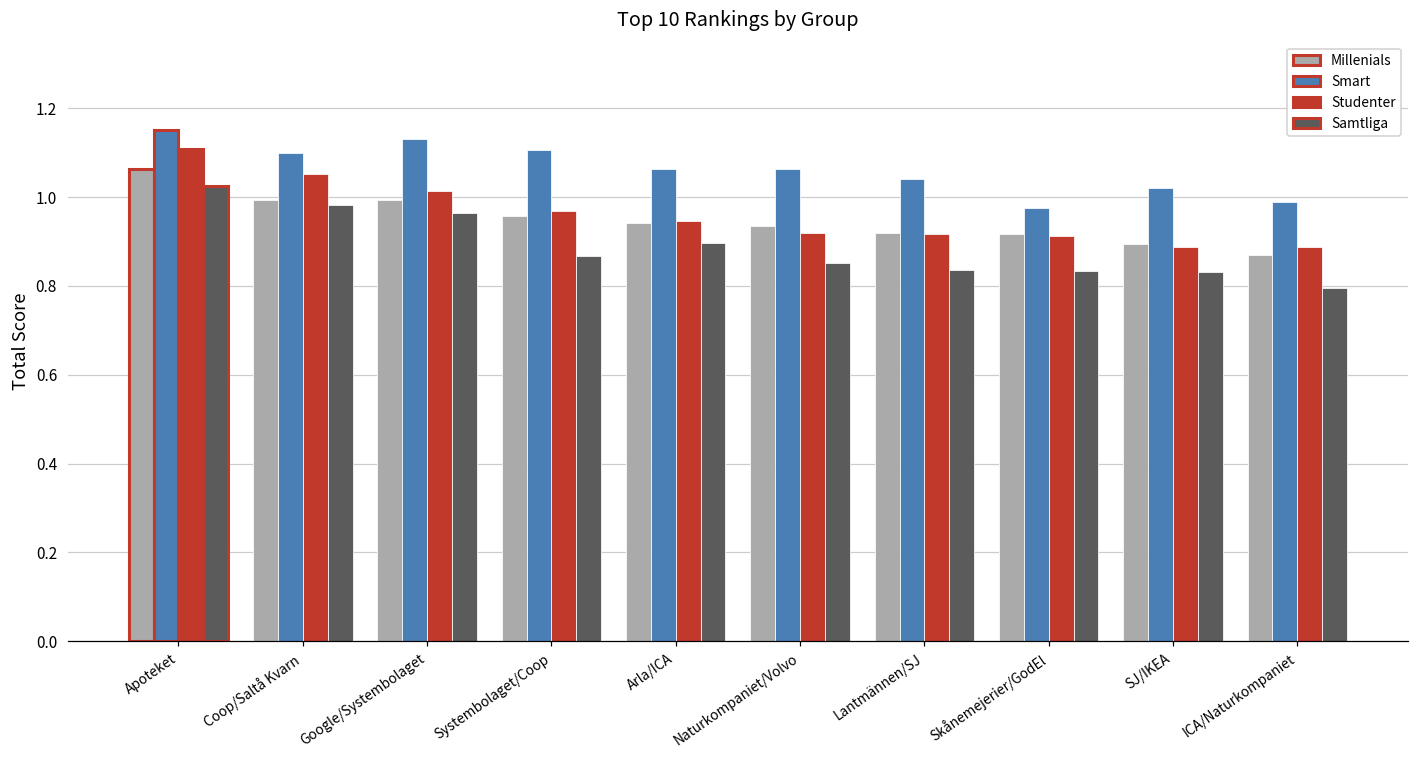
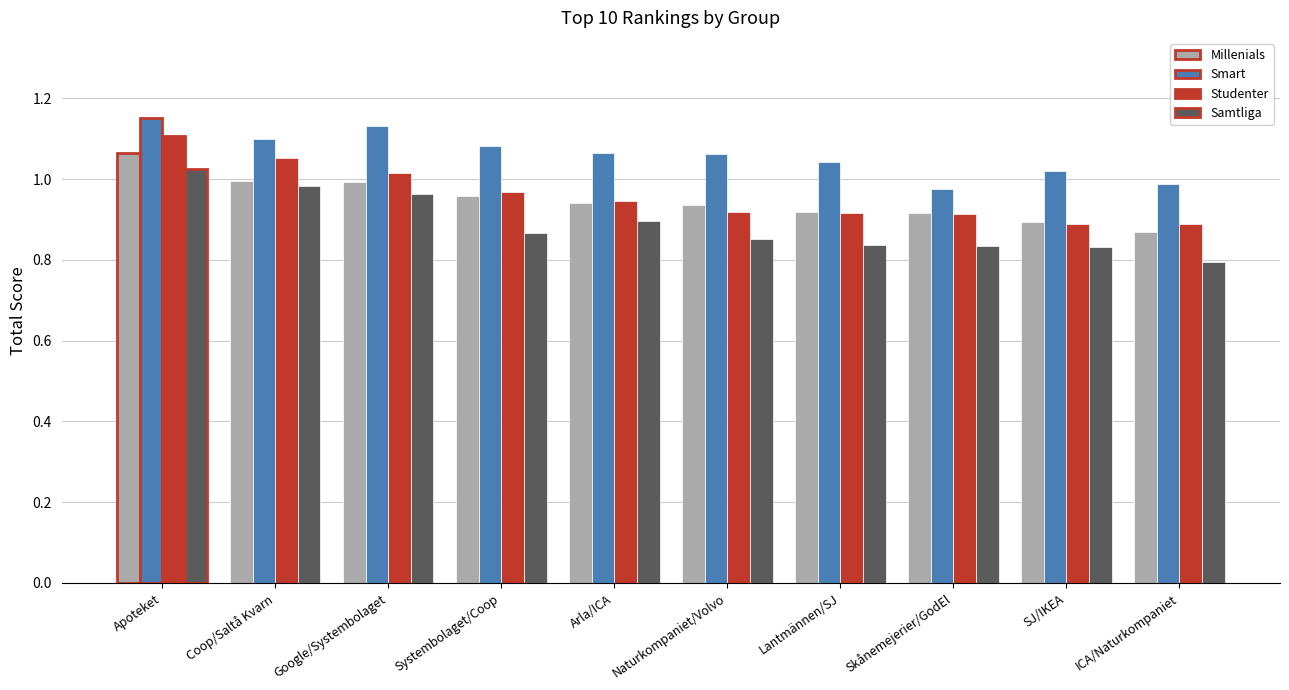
  {
    "Millenials": {
      "Apoteket": 1.06,
      "Coop/Saltå Kvarn": 0.99,
      "Google/Systembolaget": 0.99,
      "Systembolaget/Coop": 0.96,
      "Arla/ICA": 0.94,
      "Naturkompaniet/Volvo": 0.94,
      "Lantmännen/SJ": 0.92,
      "Skånemejerier/GodEl": 0.92,
      "SJ/IKEA": 0.90,
      "ICA/Naturkompaniet": 0.87
    },
    "Smart": {
      "Apoteket": 1.15,
      "Coop/Saltå Kvarn": 1.10,
      "Google/Systembolaget": 1.13,
-     "Systembolaget/Coop": 1.11,
+     "Systembolaget/Coop": 1.08,
      "Arla/ICA": 1.06,
      "Naturkompaniet/Volvo": 1.06,
      "Lantmännen/SJ": 1.04,
      "Skånemejerier/GodEl": 0.98,
      "SJ/IKEA": 1.02,
      "ICA/Naturkompaniet": 0.99
    },
    "Studenter": {
      "Apoteket": 1.11,
      "Coop/Saltå Kvarn": 1.05,
      "Google/Systembolaget": 1.01,
      "Systembolaget/Coop": 0.97,
      "Arla/ICA": 0.95,
      "Naturkompaniet/Volvo": 0.92,
      "Lantmännen/SJ": 0.92,
      "Skånemejerier/GodEl": 0.91,
      "SJ/IKEA": 0.89,
      "ICA/Naturkompaniet": 0.89
    },
    "Samtliga": {
      "Apoteket": 1.02,
      "Coop/Saltå Kvarn": 0.98,
      "Google/Systembolaget": 0.96,
      "Systembolaget/Coop": 0.87,
      "Arla/ICA": 0.90,
      "Naturkompaniet/Volvo": 0.85,
      "Lantmännen/SJ": 0.84,
      "Skånemejerier/GodEl": 0.83,
      "SJ/IKEA": 0.83,
      "ICA/Naturkompaniet": 0.80
    }
  }
